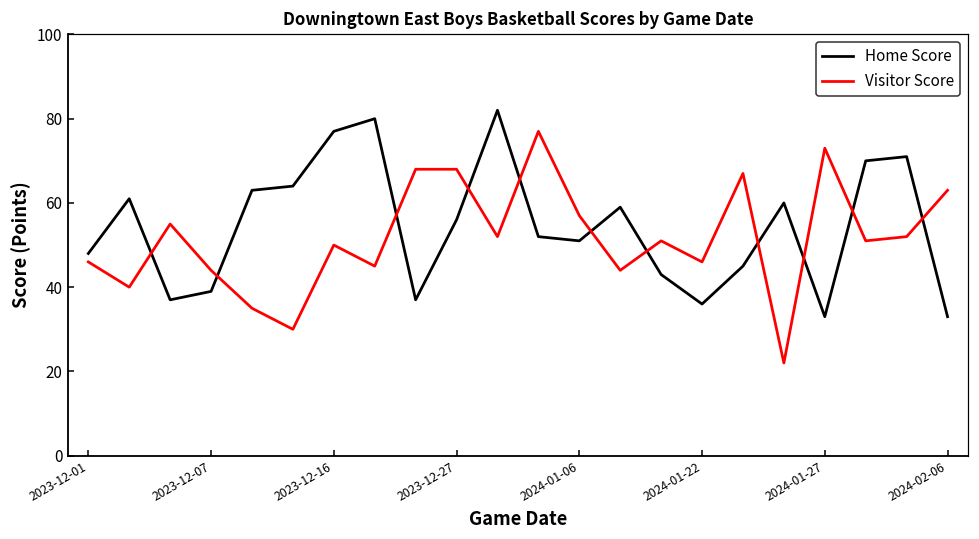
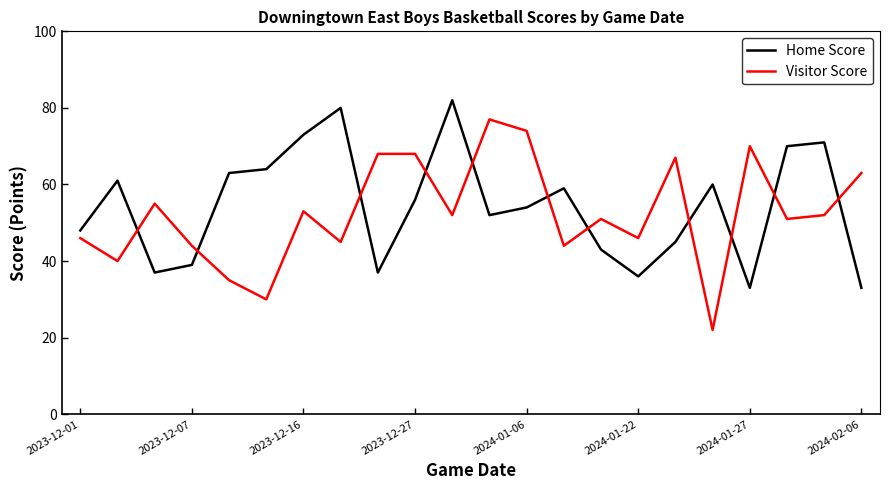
  {
    "Home Score": {
      "2023-12-01": 48,
      "2023-12-07": 39,
-     "2023-12-16": 77,
+     "2023-12-16": 73,
      "2023-12-27": 56,
-     "2024-01-06": 51,
+     "2024-01-06": 54,
      "2024-01-22": 36,
      "2024-01-27": 33,
      "2024-02-06": 33
    },
    "Visitor Score": {
      "2023-12-01": 46,
      "2023-12-07": 44,
-     "2023-12-16": 50,
+     "2023-12-16": 53,
      "2023-12-27": 68,
-     "2024-01-06": 57,
+     "2024-01-06": 74,
      "2024-01-22": 46,
-     "2024-01-27": 73,
+     "2024-01-27": 70,
      "2024-02-06": 63
    }
  }
